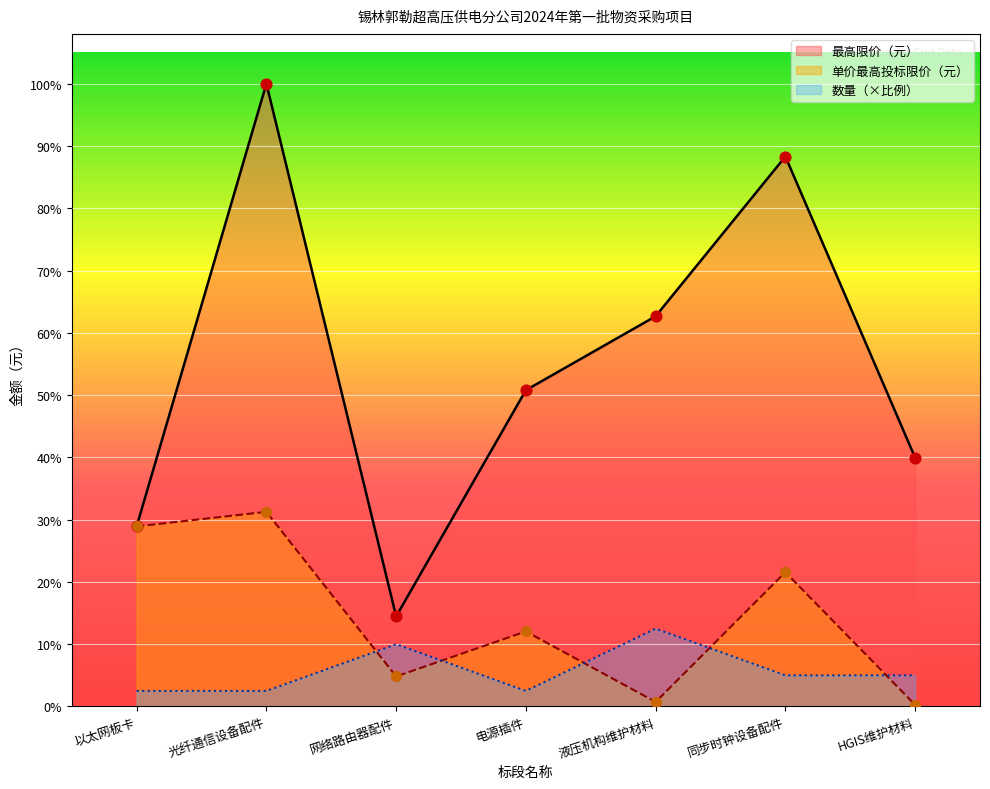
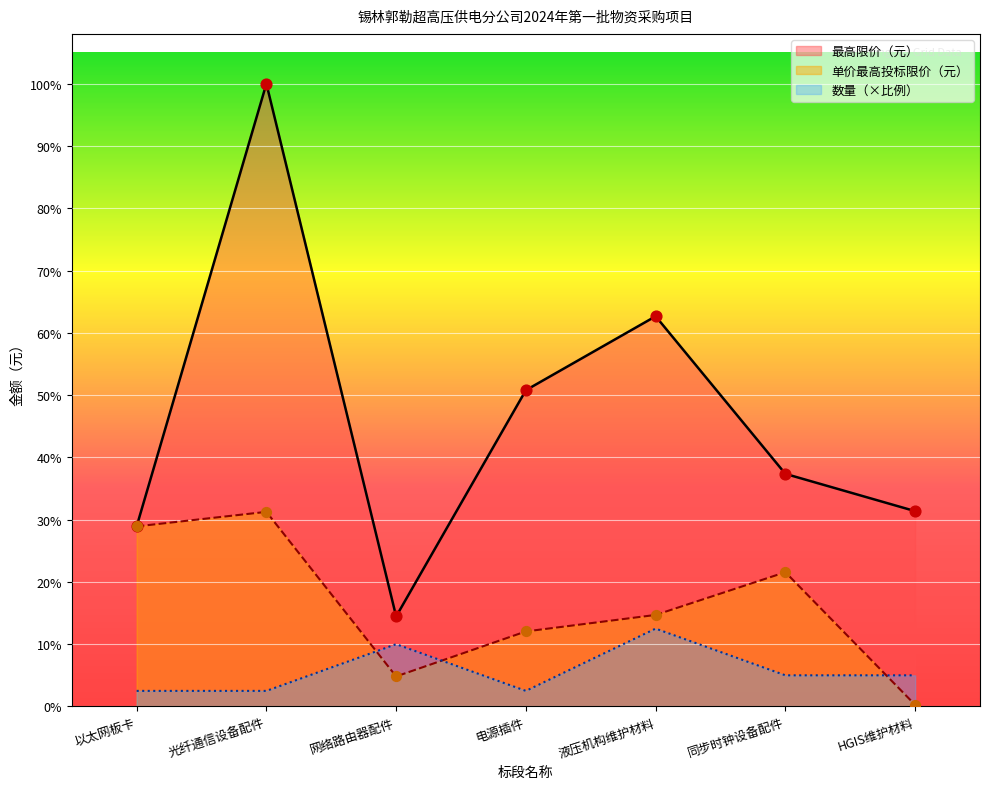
  {
    "最高限价（元）": {
      "光纤通信设备配件": "100%",
      "网络路由器配件": "14%",
      "电源插件": "51%",
      "液压机构维护材料": "63%",
-     "同步时钟设备配件": "88%",
-     "HGIS维护材料": "40%"
+     "同步时钟设备配件": "37%",
+     "HGIS维护材料": "31%"
    },
    "单价最高投标限价（元）": {
      "光纤通信设备配件": "31%",
      "网络路由器配件": "5%",
      "电源插件": "12%",
-     "液压机构维护材料": "1%",
+     "液压机构维护材料": "15%",
      "同步时钟设备配件": "22%",
      "HGIS维护材料": "0%"
    },
    "数量（×比例）": {
      "以太网板卡": "3%",
      "光纤通信设备配件": "3%",
      "网络路由器配件": "10%",
      "电源插件": "3%",
      "液压机构维护材料": "13%",
      "同步时钟设备配件": "5%",
      "HGIS维护材料": "5%"
    }
  }
